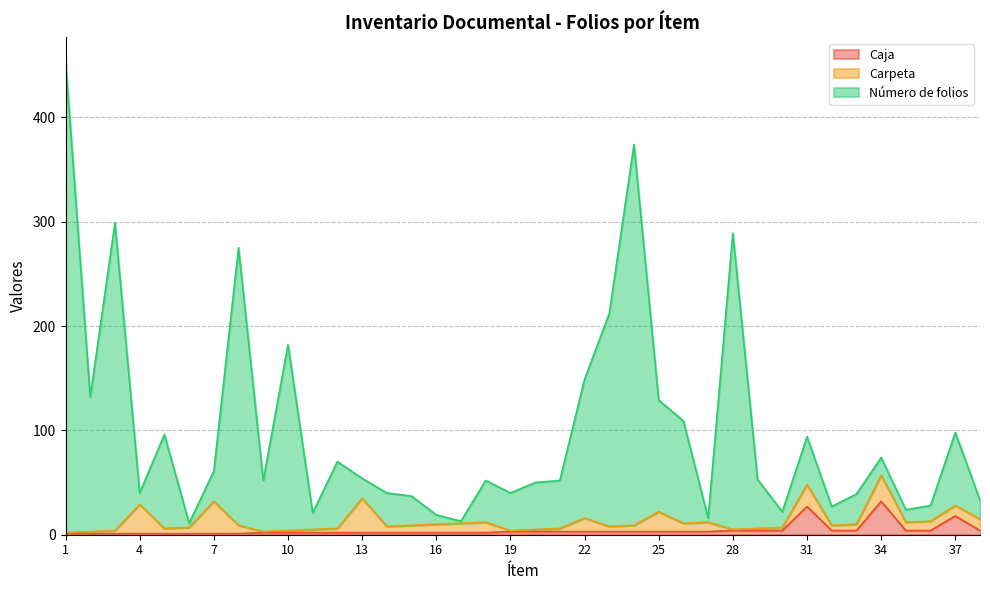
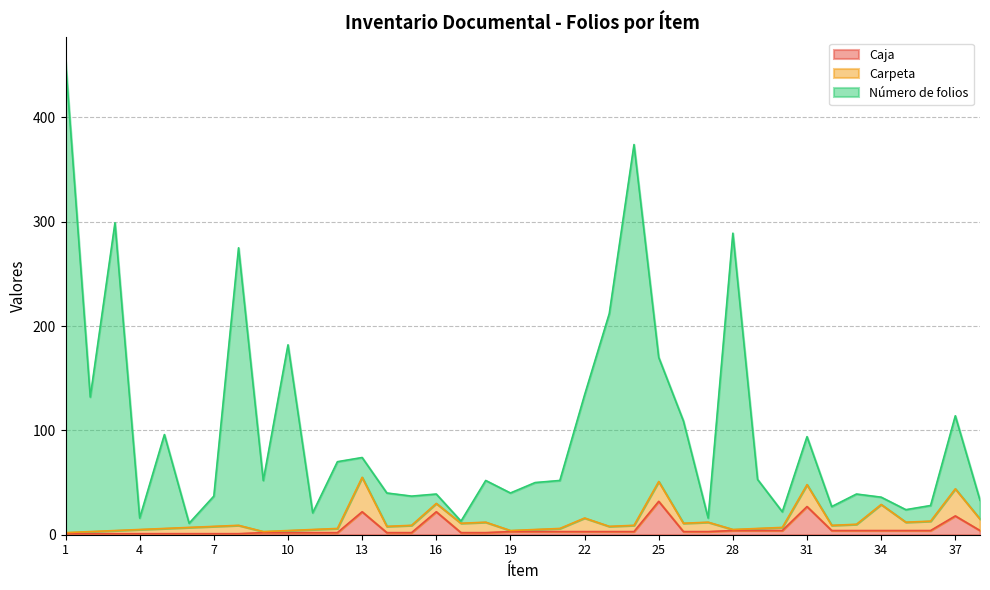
  {
    "Caja": {
      "4": 1,
      "7": 1,
-     "13": 2,
-     "16": 2,
+     "13": 22,
+     "16": 22,
      "22": 3,
-     "25": 3,
+     "25": 32,
      "31": 27,
-     "34": 32,
+     "34": 4,
      "37": 18
    },
    "Carpeta": {
-     "4": 28,
-     "7": 31,
+     "4": 4,
+     "7": 7,
      "13": 33,
      "16": 8,
      "22": 13,
      "25": 19,
      "31": 21,
      "34": 25,
-     "37": 10
+     "37": 26
    },
    "Número de folios": {
      "1": 452,
      "4": 11,
      "7": 29,
      "10": 178,
      "13": 19,
      "16": 9,
      "19": 36,
-     "22": 133,
-     "25": 107,
+     "22": 118,
+     "25": 119,
      "28": 284,
      "31": 46,
-     "34": 17,
+     "34": 7,
      "37": 70
    }
  }
